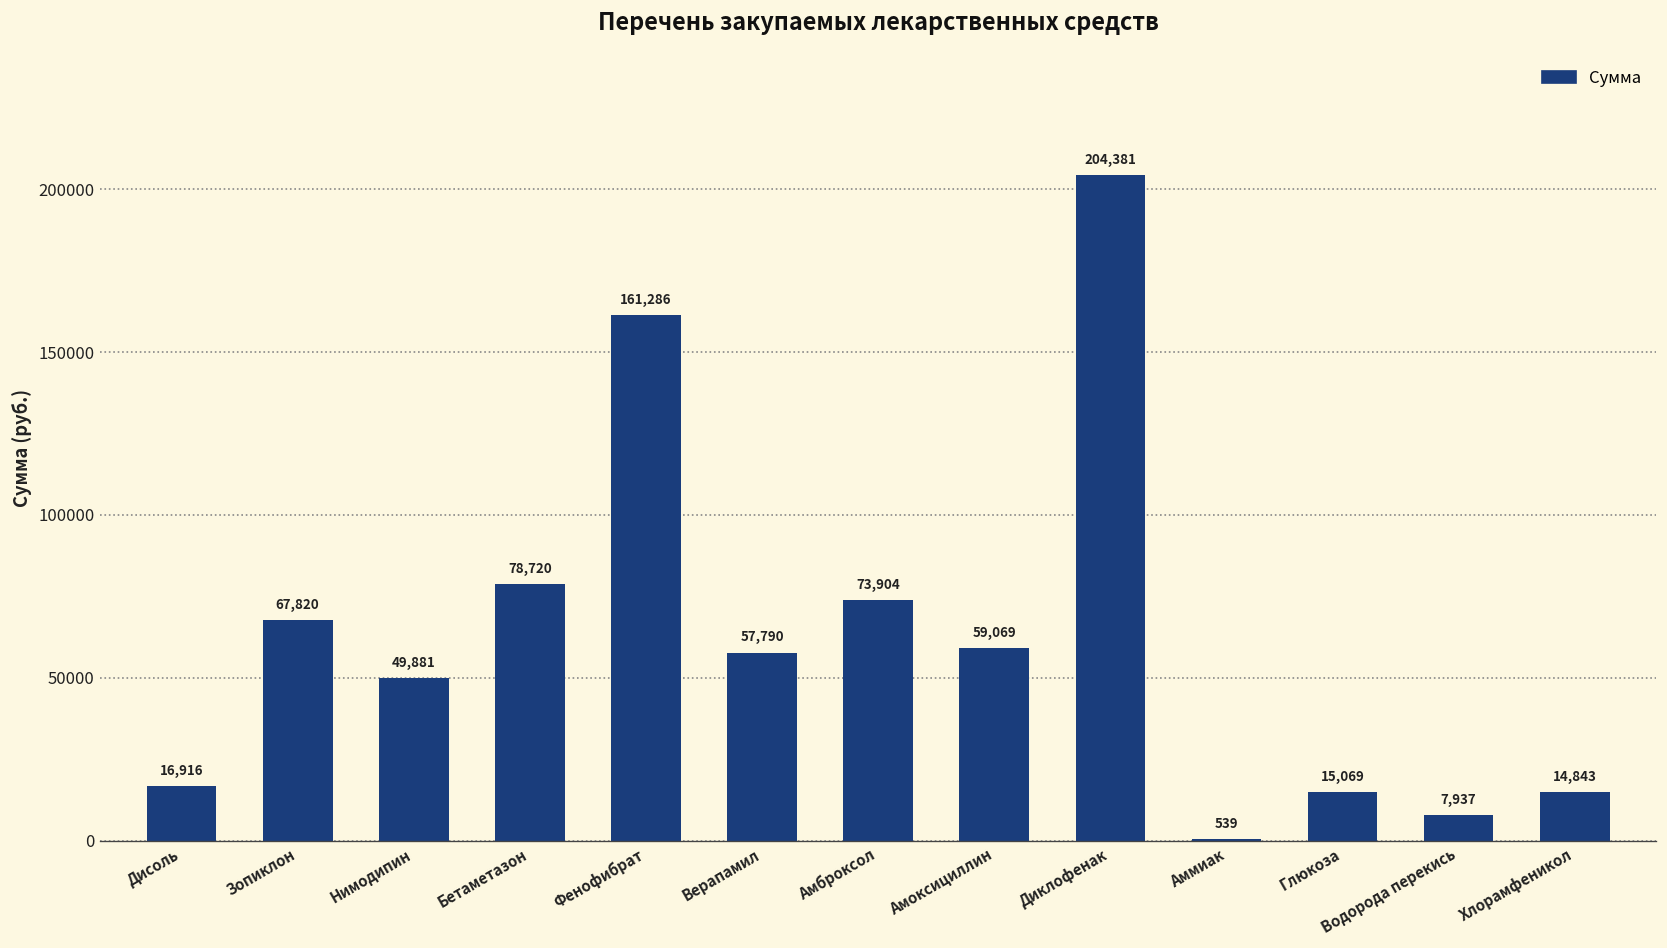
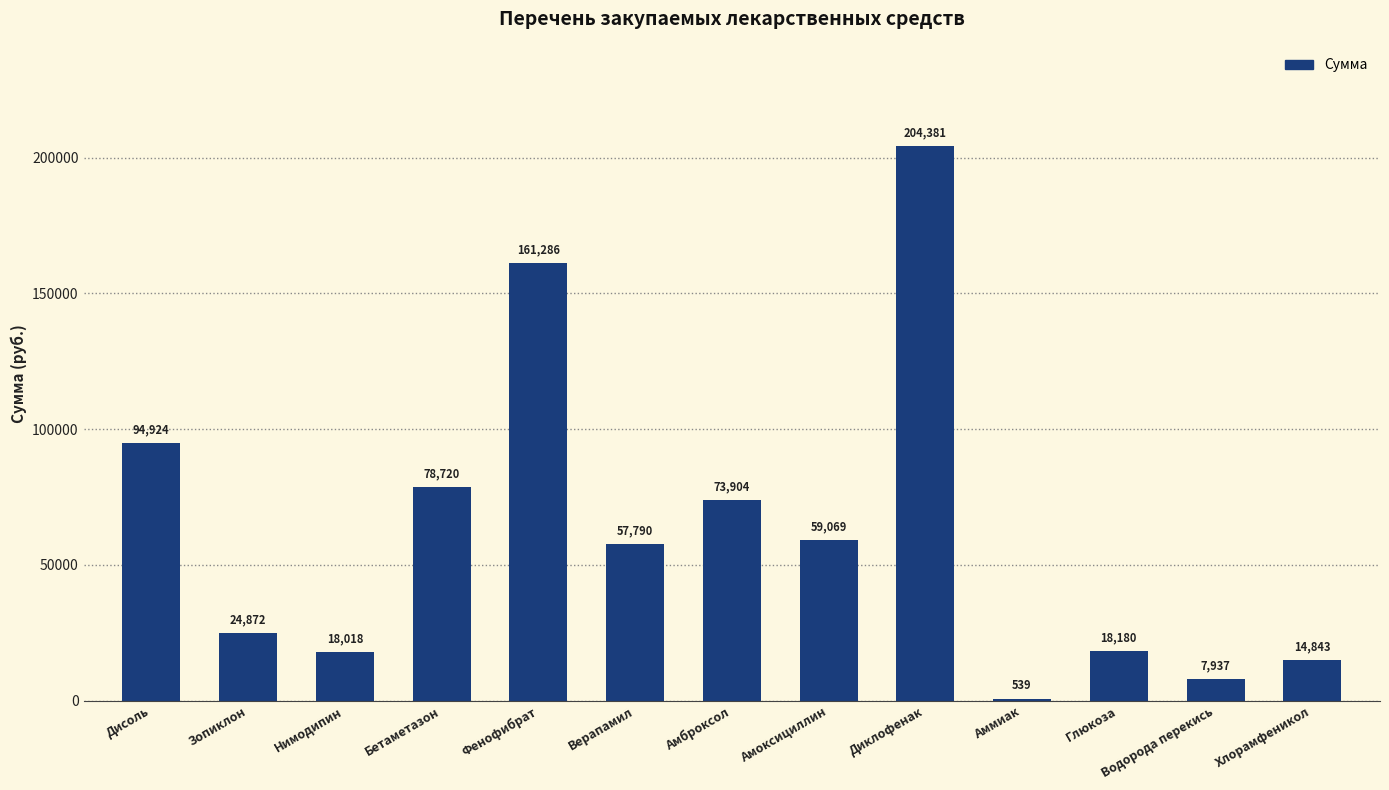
  {
-   "Дисоль": "16,916",
-   "Зопиклон": "67,820",
-   "Нимодипин": "49,881",
+   "Дисоль": "94,924",
+   "Зопиклон": "24,872",
+   "Нимодипин": "18,018",
    "Бетаметазон": "78,720",
    "Фенофибрат": "161,286",
    "Верапамил": "57,790",
    "Амброксол": "73,904",
    "Амоксициллин": "59,069",
    "Диклофенак": "204,381",
    "Аммиак": "539",
-   "Глюкоза": "15,069",
+   "Глюкоза": "18,180",
    "Водорода перекись": "7,937",
    "Хлорамфеникол": "14,843"
  }
